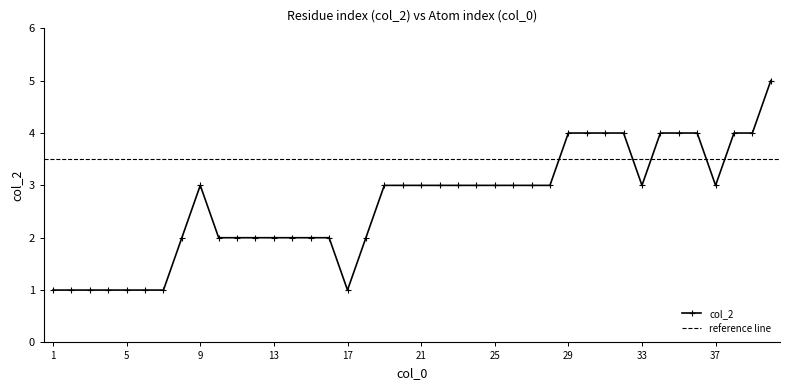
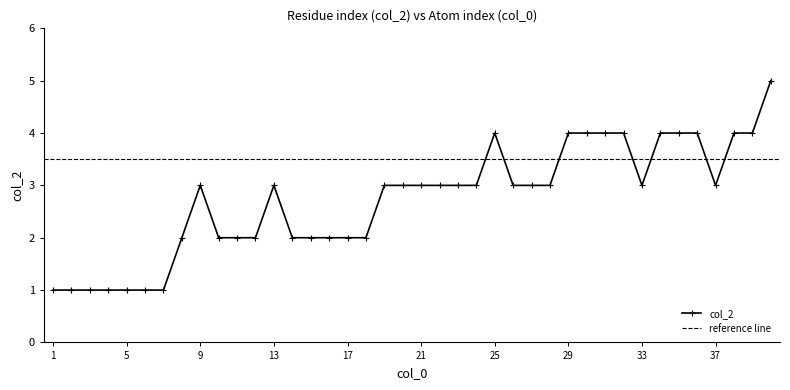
  {
    "1": 1,
    "5": 1,
    "9": 3,
-   "13": 2,
-   "17": 1,
+   "13": 3,
+   "17": 2,
    "21": 3,
-   "25": 3,
+   "25": 4,
    "29": 4,
    "33": 3,
    "37": 3
  }
